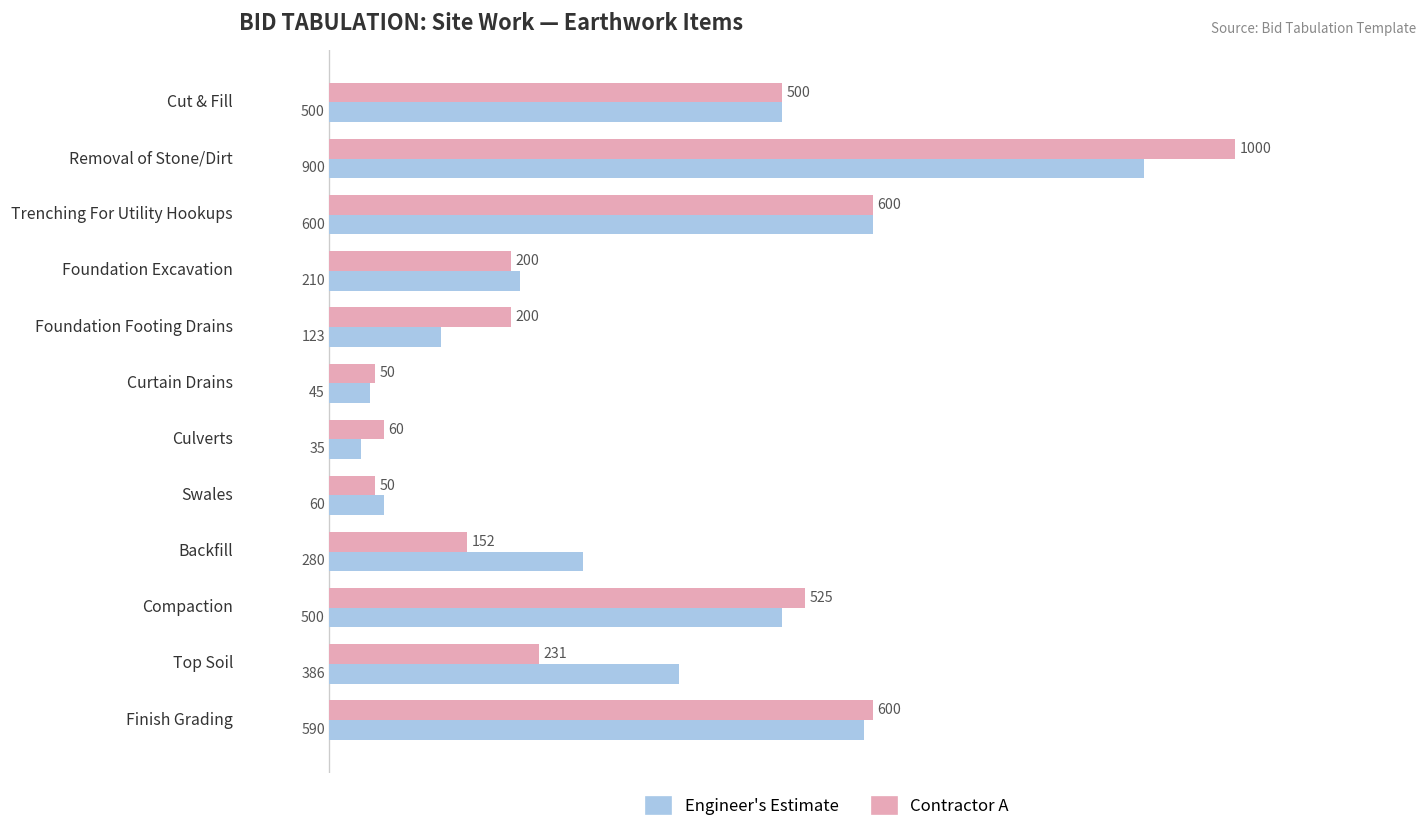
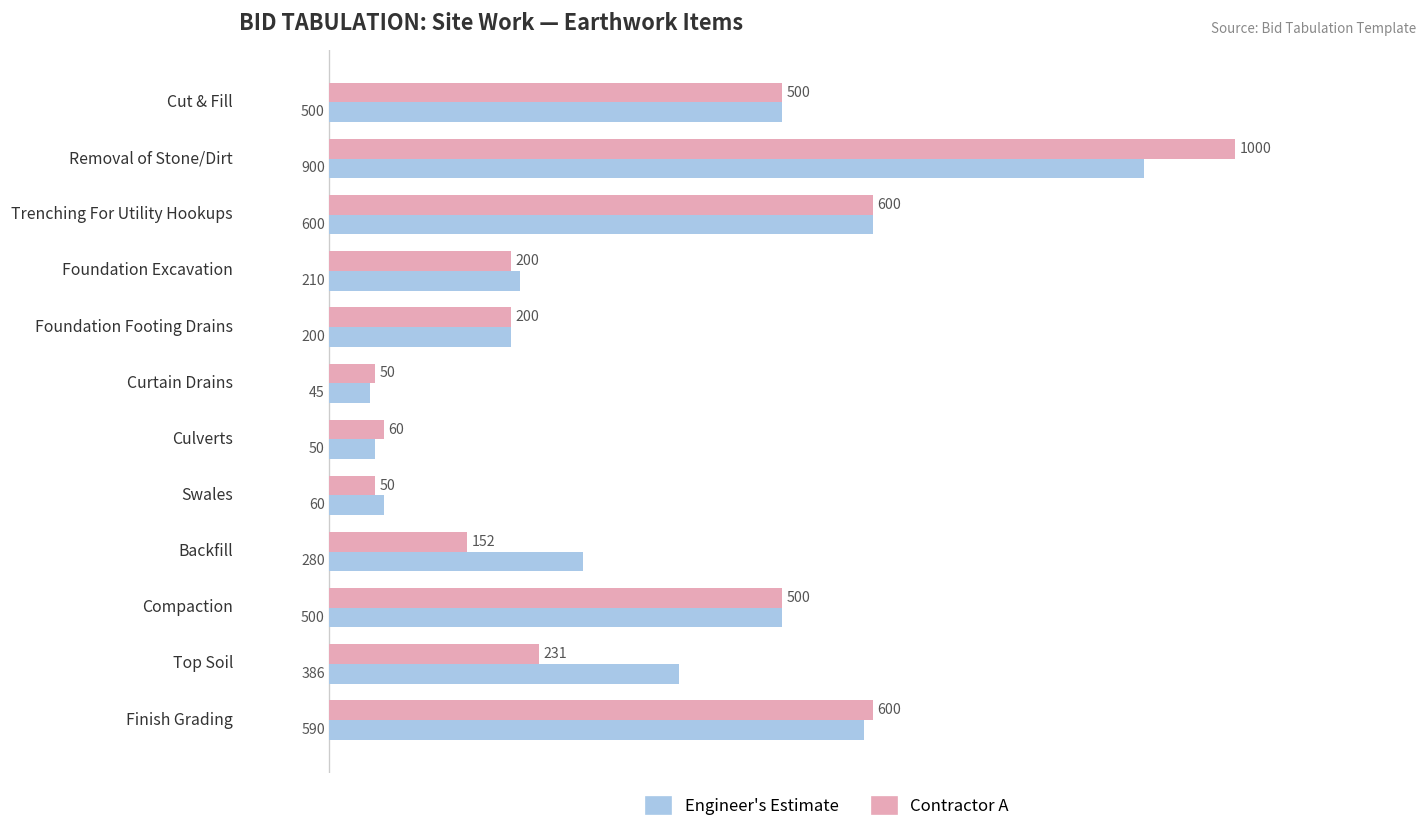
  {
    "Engineer's Estimate": {
-     "Foundation Footing Drains": 123,
-     "Culverts": 35
+     "Foundation Footing Drains": 200,
+     "Culverts": 50
    },
    "Contractor A": {
      "Cut & Fill": 500,
      "Removal of Stone/Dirt": 1000,
      "Trenching For Utility Hookups": 600,
      "Foundation Excavation": 200,
      "Foundation Footing Drains": 200,
      "Curtain Drains": 50,
      "Culverts": 60,
      "Swales": 50,
      "Backfill": 152,
-     "Compaction": 525,
+     "Compaction": 500,
      "Top Soil": 231,
      "Finish Grading": 600
    }
  }
